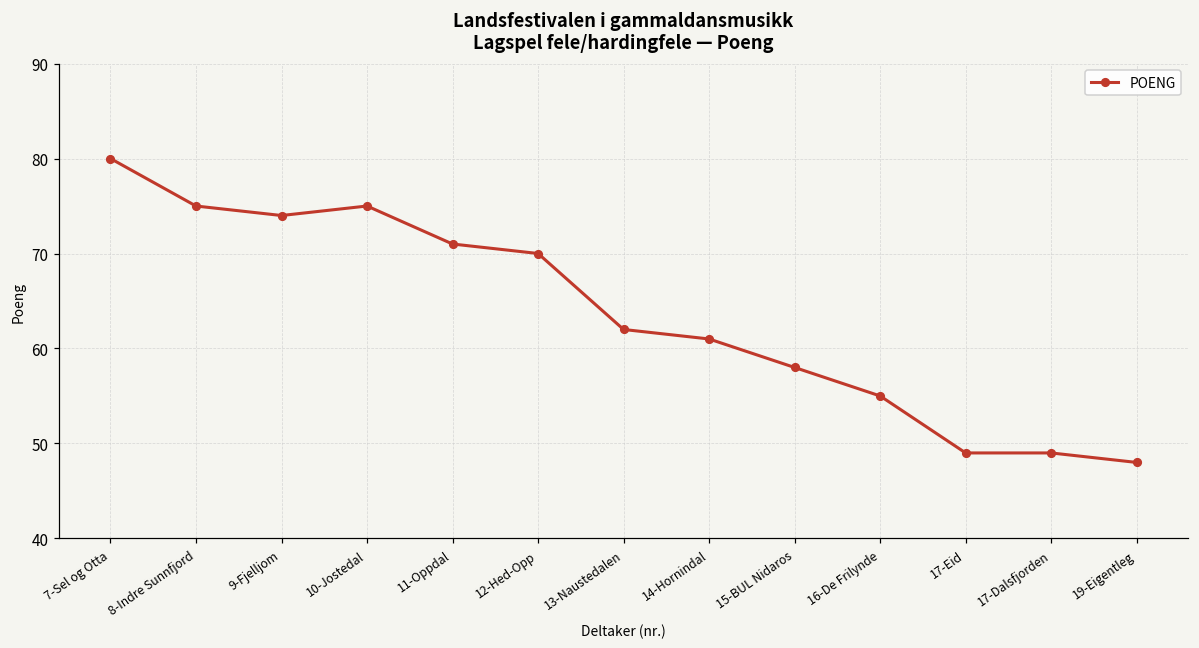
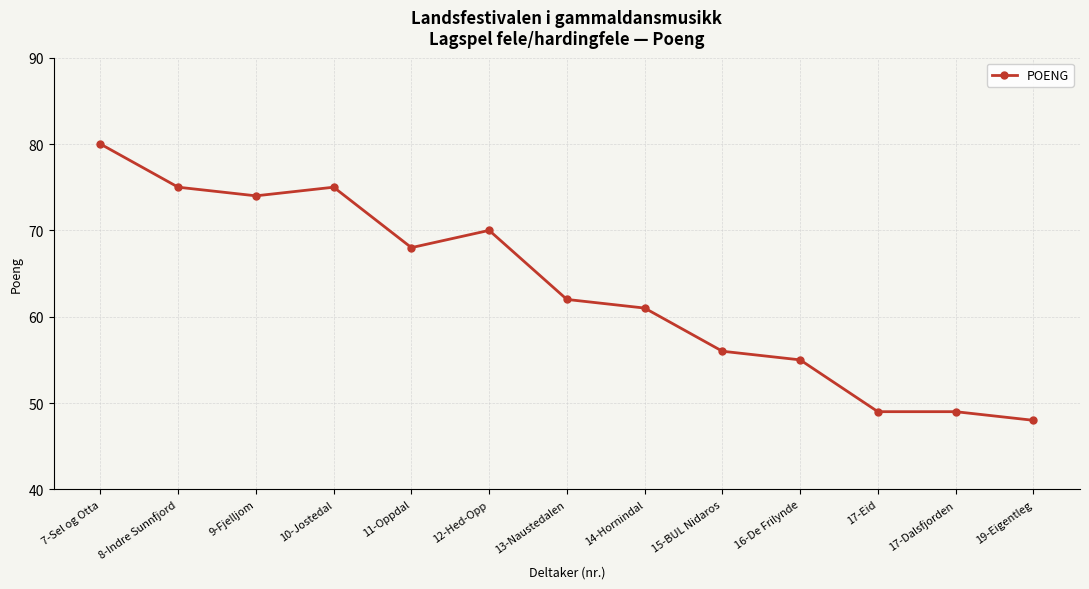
  {
    "7-Sel og Otta": 80,
    "8-Indre Sunnfjord": 75,
    "9-Fjelljom": 74,
    "10-Jostedal": 75,
-   "11-Oppdal": 71,
+   "11-Oppdal": 68,
    "12-Hed-Opp": 70,
    "13-Naustedalen": 62,
    "14-Hornindal": 61,
-   "15-BUL Nidaros": 58,
+   "15-BUL Nidaros": 56,
    "16-De Frilynde": 55,
    "17-Eid": 49,
    "17-Dalsfjorden": 49,
    "19-Eigentleg": 48
  }
